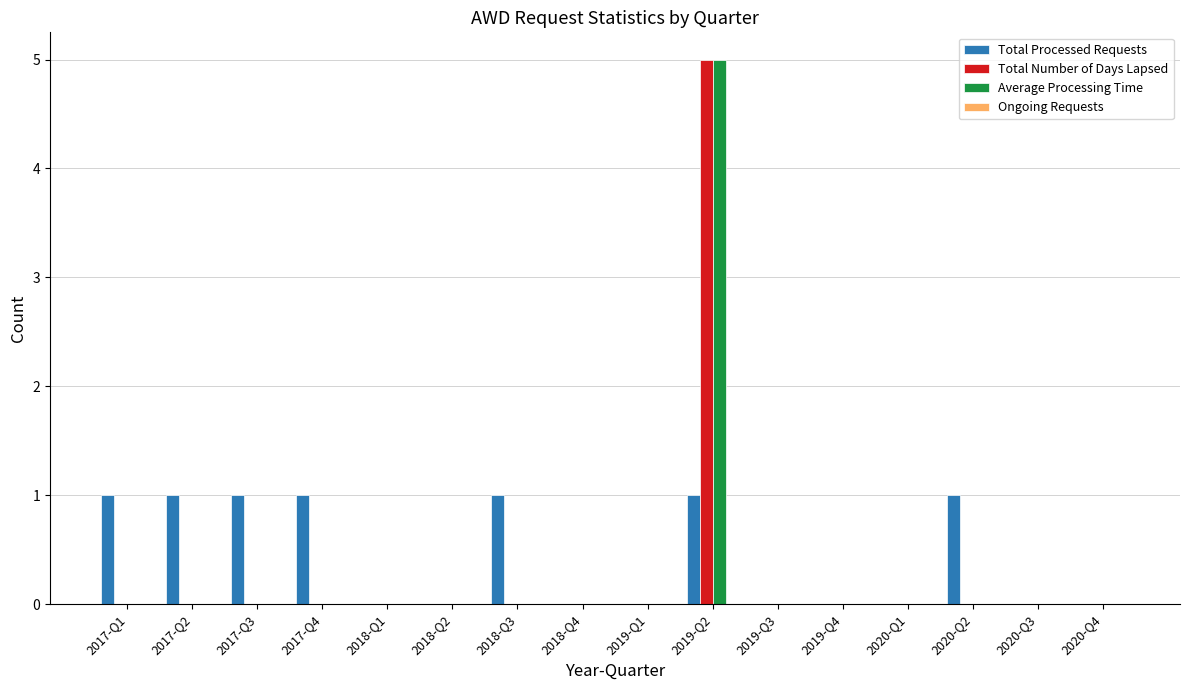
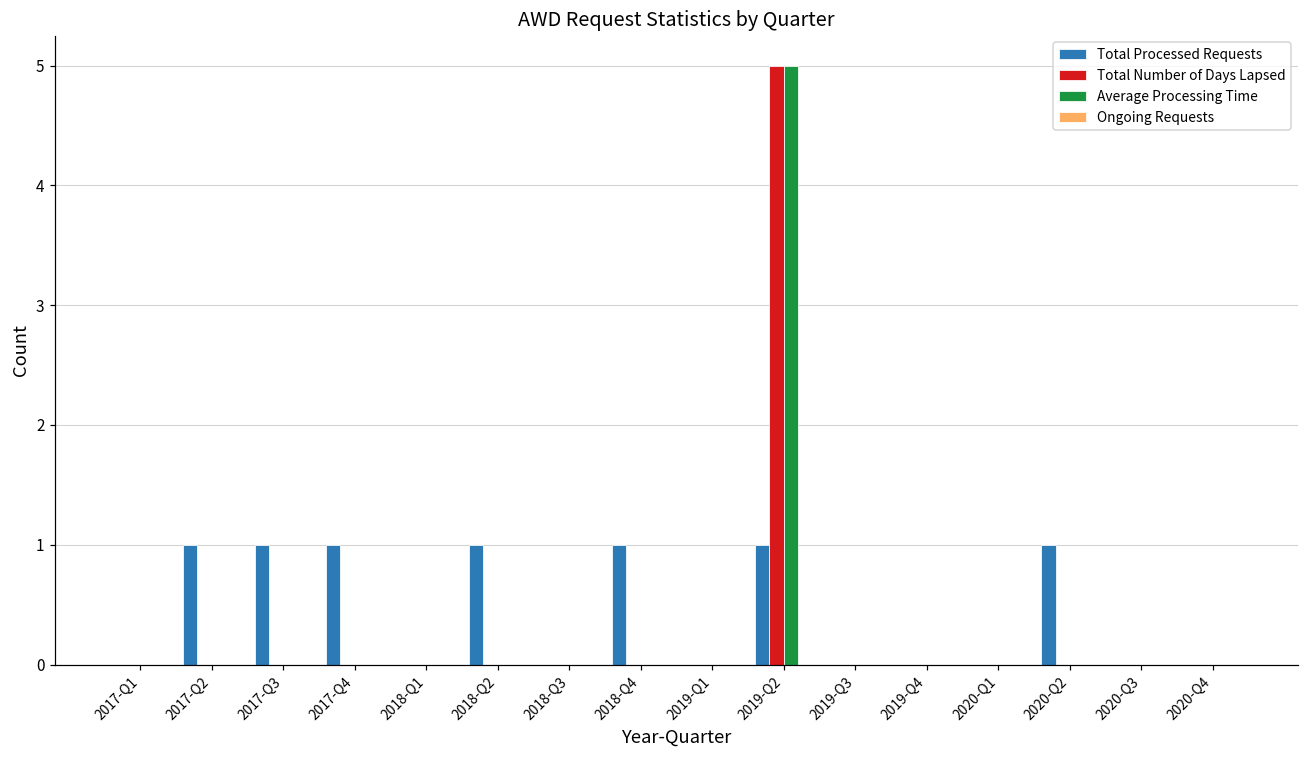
  {
    "Total Processed Requests": {
-     "2017-Q1": 1,
+     "2017-Q1": 0,
      "2017-Q2": 1,
      "2017-Q3": 1,
      "2017-Q4": 1,
      "2018-Q1": 0,
-     "2018-Q2": 0,
-     "2018-Q3": 1,
-     "2018-Q4": 0,
+     "2018-Q2": 1,
+     "2018-Q3": 0,
+     "2018-Q4": 1,
      "2019-Q1": 0,
      "2019-Q2": 1,
      "2019-Q3": 0,
      "2019-Q4": 0,
      "2020-Q1": 0,
      "2020-Q2": 1,
      "2020-Q3": 0,
      "2020-Q4": 0
    },
    "Total Number of Days Lapsed": {
      "2017-Q1": 0,
      "2017-Q2": 0,
      "2017-Q3": 0,
      "2017-Q4": 0,
      "2018-Q1": 0,
      "2018-Q2": 0,
      "2018-Q3": 0,
      "2018-Q4": 0,
      "2019-Q1": 0,
      "2019-Q2": 5,
      "2019-Q3": 0,
      "2019-Q4": 0,
      "2020-Q1": 0,
      "2020-Q2": 0,
      "2020-Q3": 0,
      "2020-Q4": 0
    },
    "Average Processing Time": {
      "2017-Q1": 0,
      "2017-Q2": 0,
      "2017-Q3": 0,
      "2017-Q4": 0,
      "2018-Q1": 0,
      "2018-Q2": 0,
      "2018-Q3": 0,
      "2018-Q4": 0,
      "2019-Q1": 0,
      "2019-Q2": 5,
      "2019-Q3": 0,
      "2019-Q4": 0,
      "2020-Q1": 0,
      "2020-Q2": 0,
      "2020-Q3": 0,
      "2020-Q4": 0
    },
    "Ongoing Requests": {
      "2017-Q1": 0,
      "2017-Q2": 0,
      "2017-Q3": 0,
      "2017-Q4": 0,
      "2018-Q1": 0,
      "2018-Q2": 0,
      "2018-Q3": 0,
      "2018-Q4": 0,
      "2019-Q1": 0,
      "2019-Q2": 0,
      "2019-Q3": 0,
      "2019-Q4": 0,
      "2020-Q1": 0,
      "2020-Q2": 0,
      "2020-Q3": 0,
      "2020-Q4": 0
    }
  }
